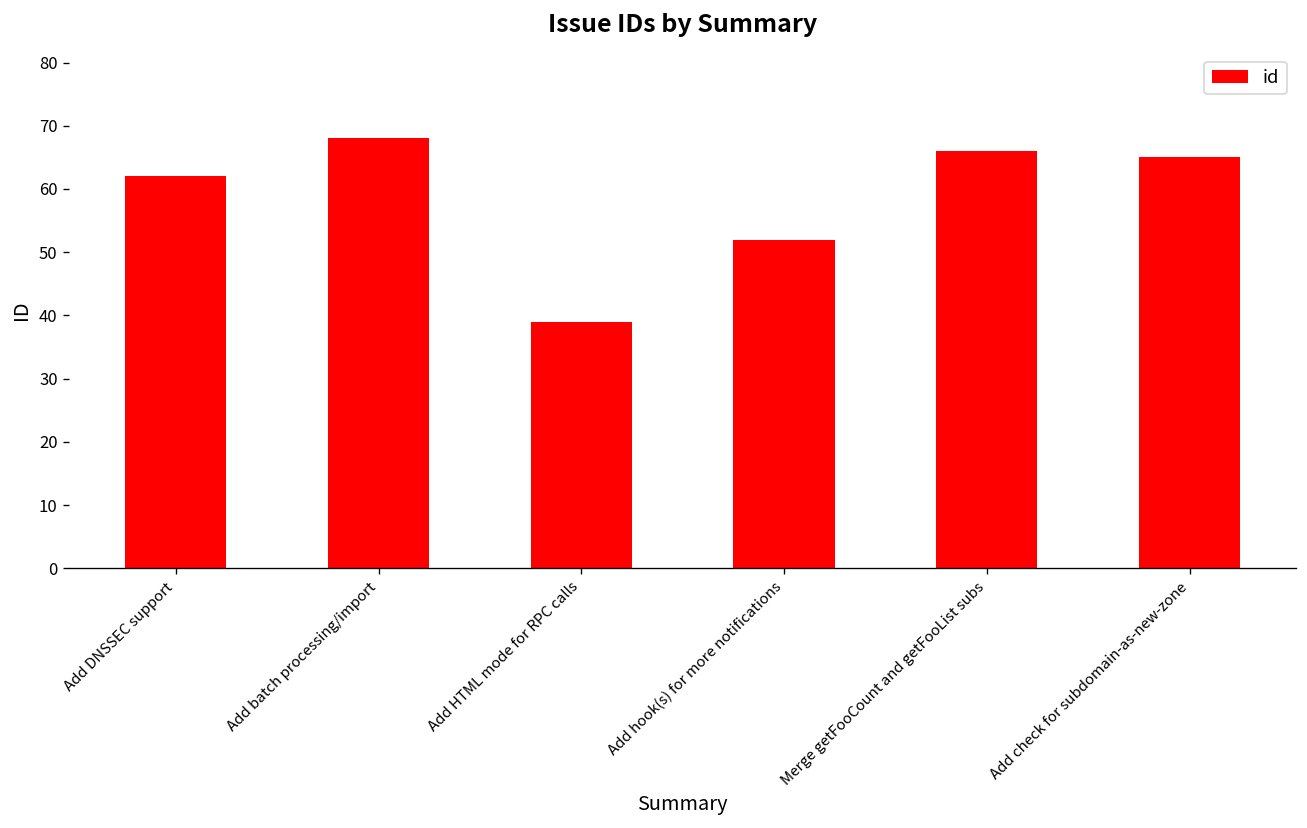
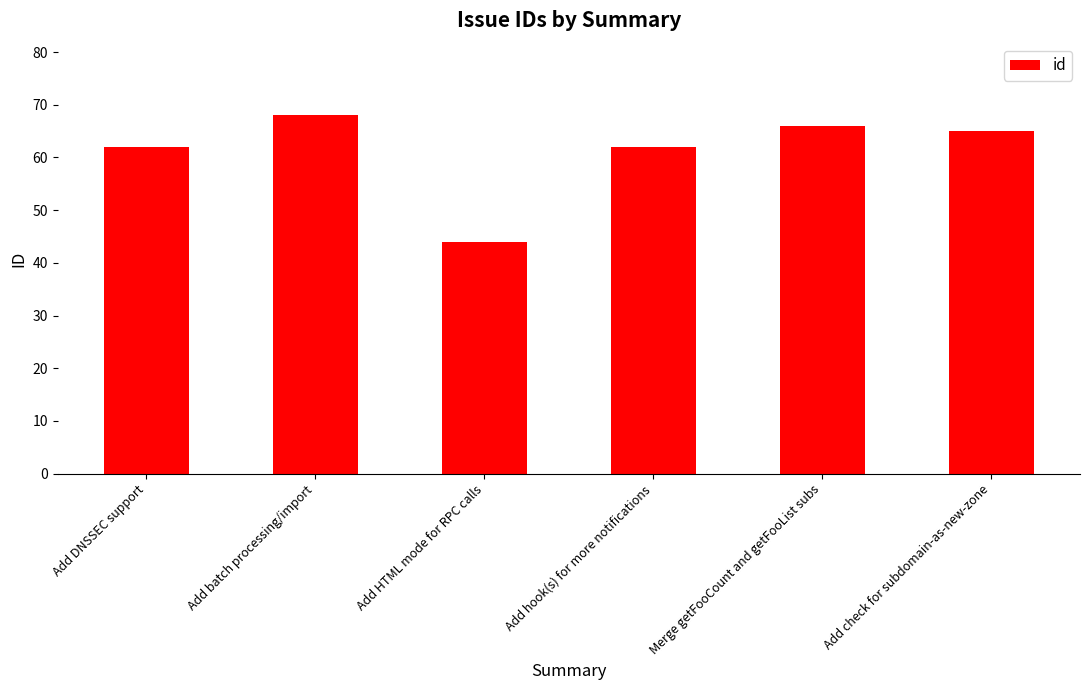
  {
    "Add DNSSEC support": 62,
    "Add batch processing/import": 68,
-   "Add HTML mode for RPC calls": 39,
-   "Add hook(s) for more notifications": 52,
+   "Add HTML mode for RPC calls": 44,
+   "Add hook(s) for more notifications": 62,
    "Merge getFooCount and getFooList subs": 66,
    "Add check for subdomain-as-new-zone": 65
  }
